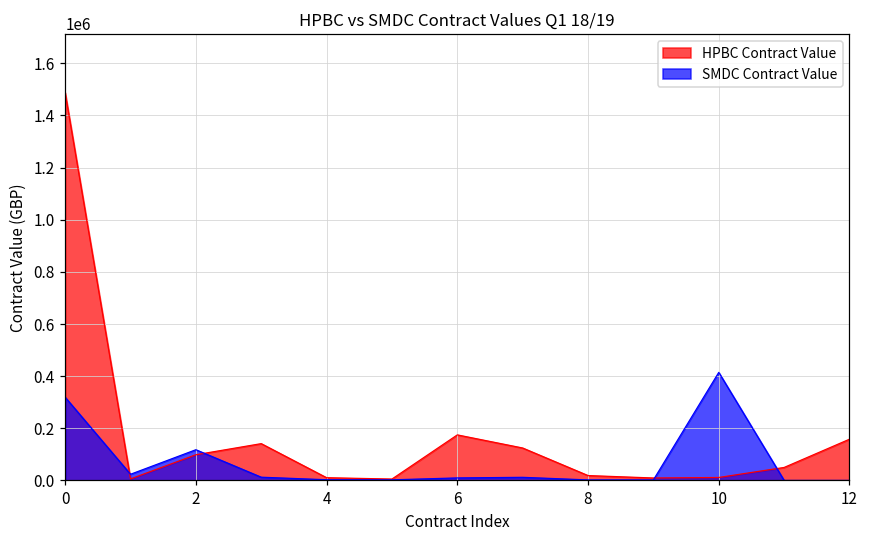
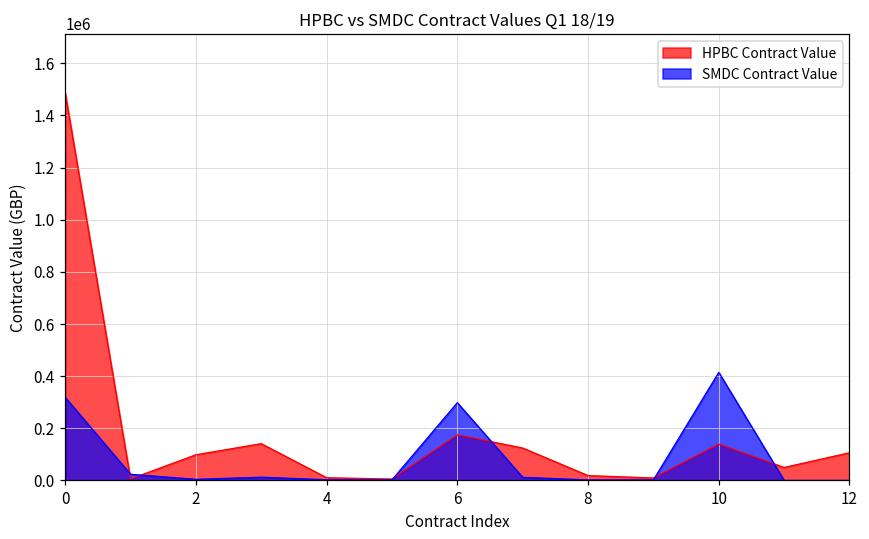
  {
    "HPBC Contract Value": {
      "0": 1490000,
      "2": 100000,
      "6": 170000,
      "8": 20000,
-     "10": 10000,
-     "12": 160000
+     "10": 140000,
+     "12": 110000
    },
    "SMDC Contract Value": {
      "0": 320000,
-     "2": 120000,
-     "6": 10000,
+     "2": 0,
+     "6": 300000,
      "8": 0,
      "10": 410000,
      "12": 0
    }
  }
